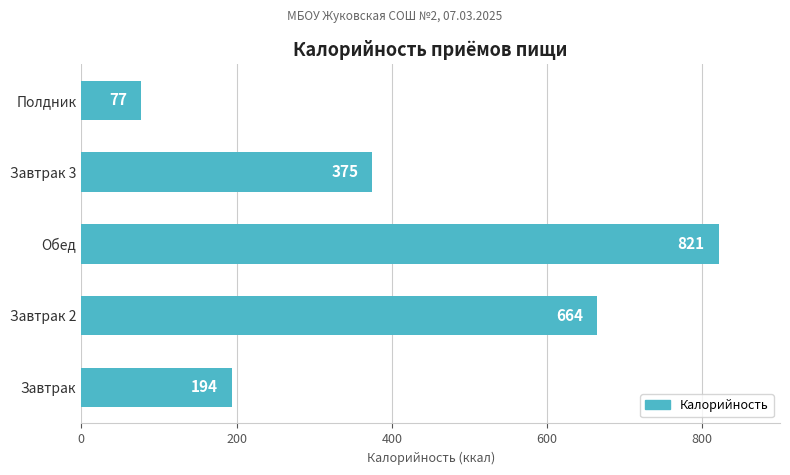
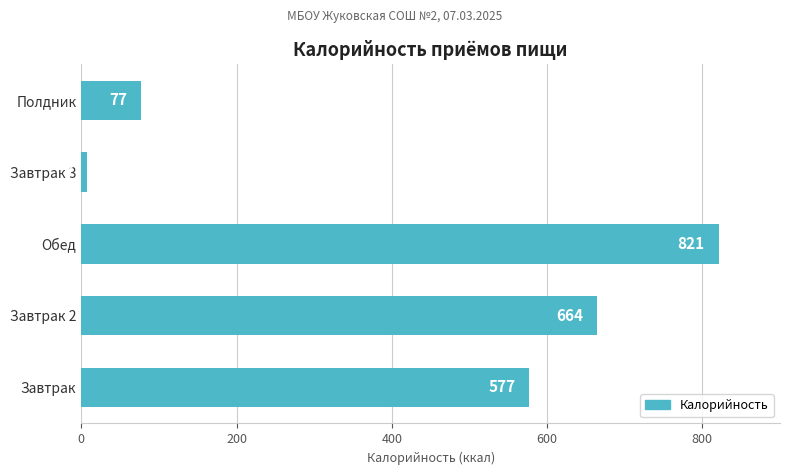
  {
    "Полдник": 77,
-   "Завтрак 3": 380,
+   "Завтрак 3": 10,
    "Обед": 821,
    "Завтрак 2": 664,
-   "Завтрак": 194
+   "Завтрак": 577
  }
